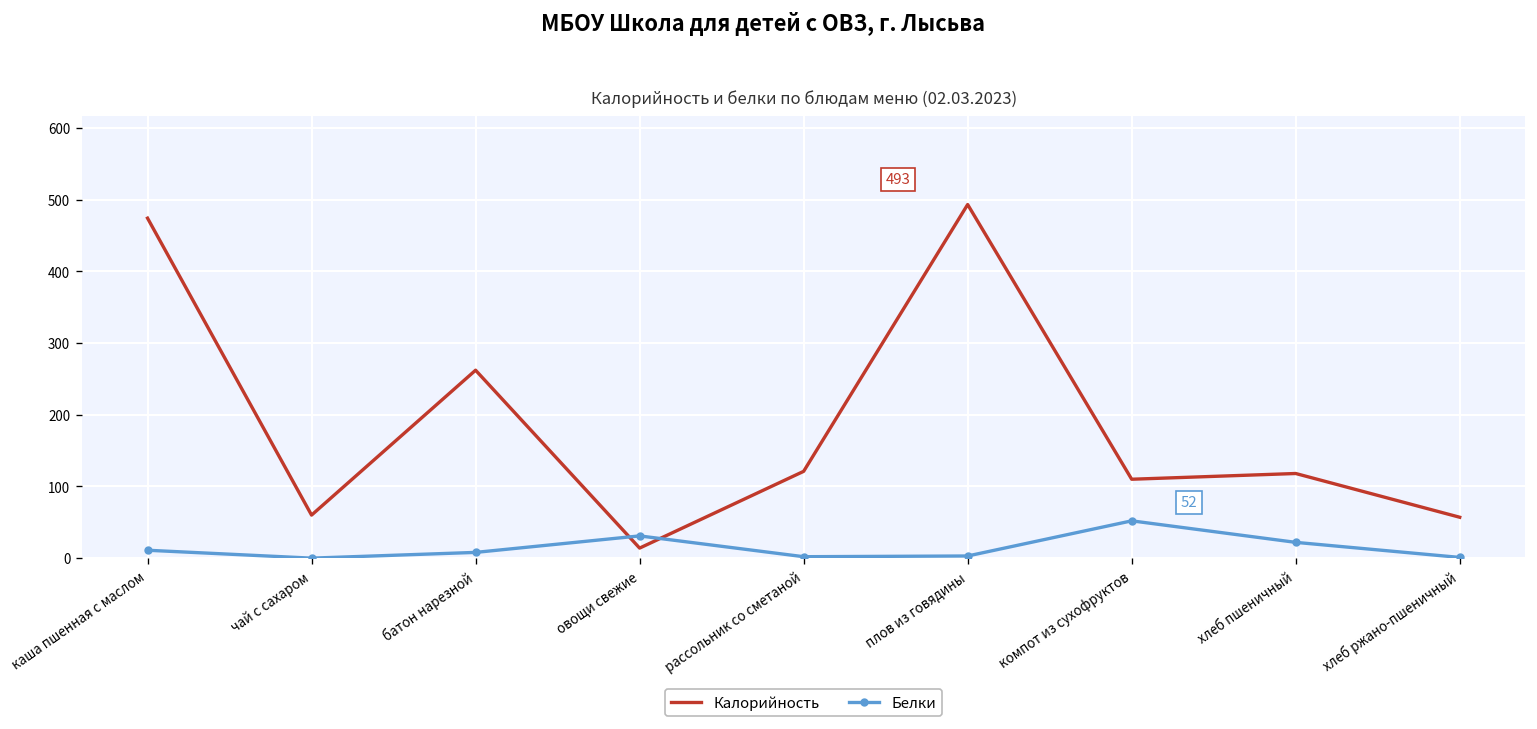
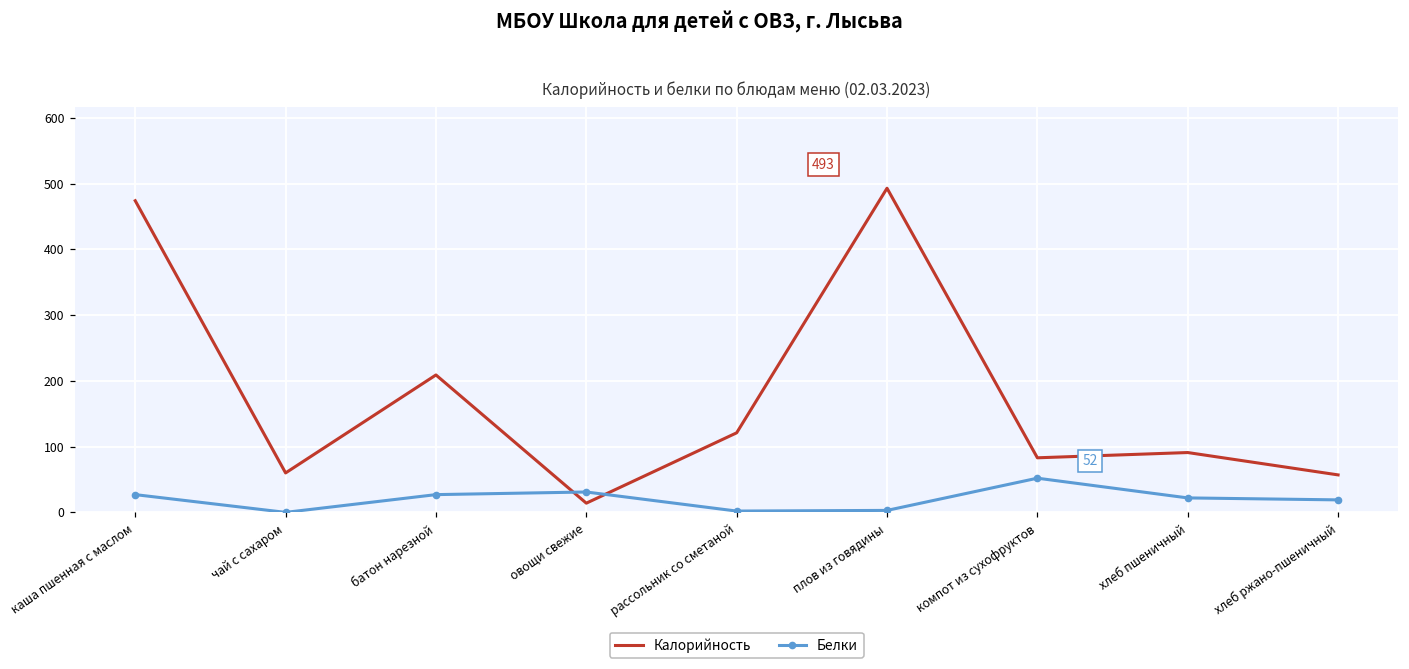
  {
    "Калорийность": {
      "каша пшенная с маслом": 470,
      "чай с сахаром": 60,
-     "батон нарезной": 260,
+     "батон нарезной": 210,
      "овощи свежие": 10,
      "рассольник со сметаной": 120,
      "плов из говядины": 490,
-     "компот из сухофруктов": 110,
-     "хлеб пшеничный": 120,
+     "компот из сухофруктов": 80,
+     "хлеб пшеничный": 90,
      "хлеб ржано-пшеничный": 60
    },
    "Белки": {
-     "каша пшенная с маслом": 10,
+     "каша пшенная с маслом": 30,
      "чай с сахаром": 0,
-     "батон нарезной": 10,
+     "батон нарезной": 30,
      "овощи свежие": 30,
      "рассольник со сметаной": 0,
      "плов из говядины": 0,
      "компот из сухофруктов": 50,
      "хлеб пшеничный": 20,
-     "хлеб ржано-пшеничный": 0
+     "хлеб ржано-пшеничный": 20
    }
  }
